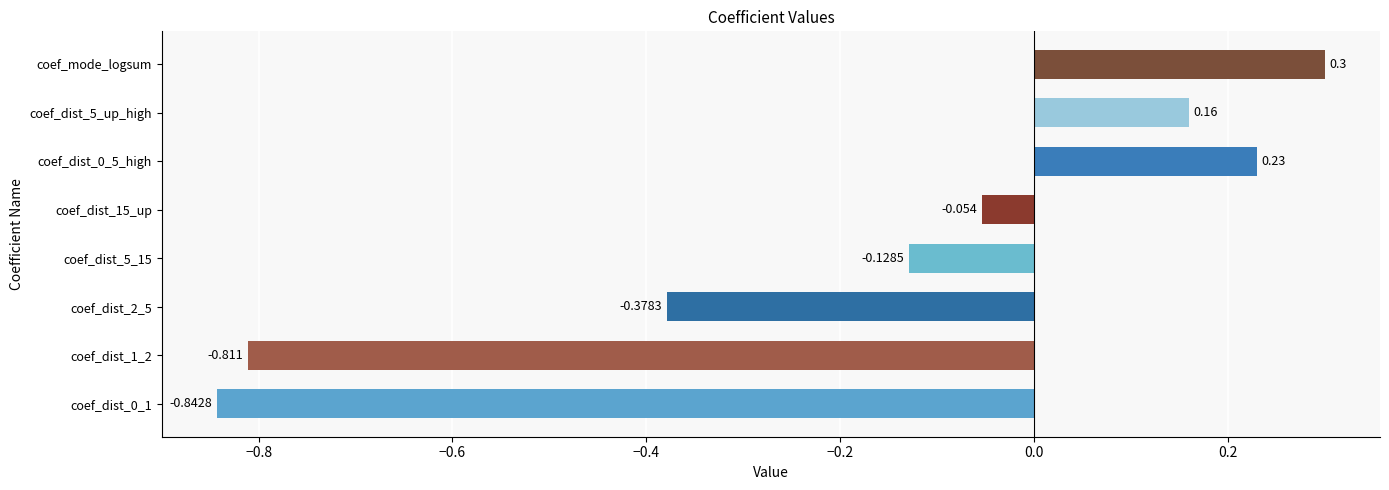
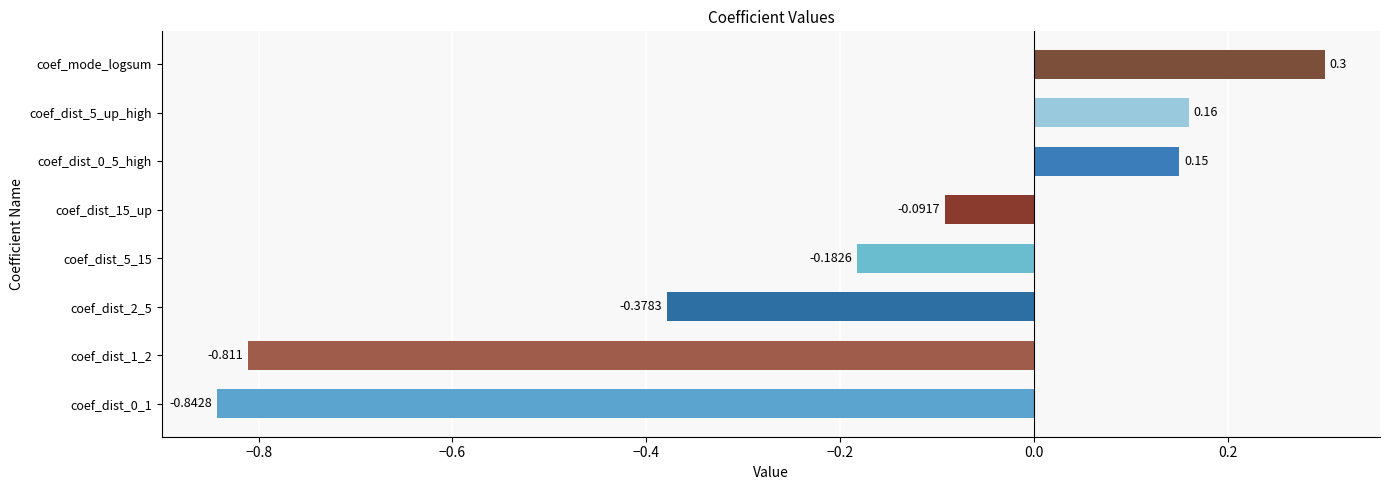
  {
    "coef_mode_logsum": 0.3,
    "coef_dist_5_up_high": 0.16,
-   "coef_dist_0_5_high": 0.23,
-   "coef_dist_15_up": -0.054,
-   "coef_dist_5_15": -0.1285,
+   "coef_dist_0_5_high": 0.15,
+   "coef_dist_15_up": -0.0917,
+   "coef_dist_5_15": -0.1826,
    "coef_dist_2_5": -0.3783,
    "coef_dist_1_2": -0.811,
    "coef_dist_0_1": -0.8428
  }
